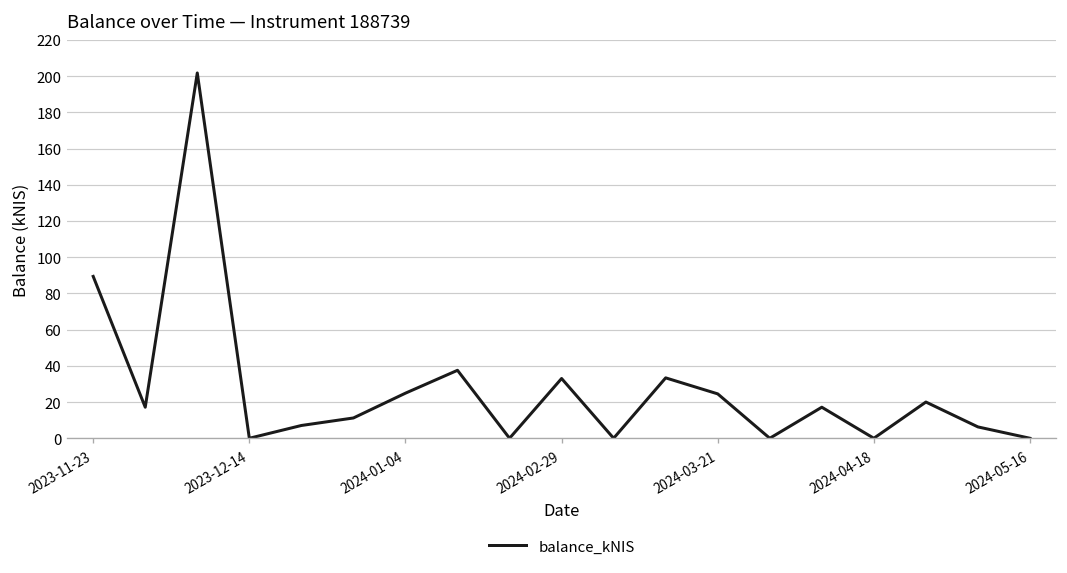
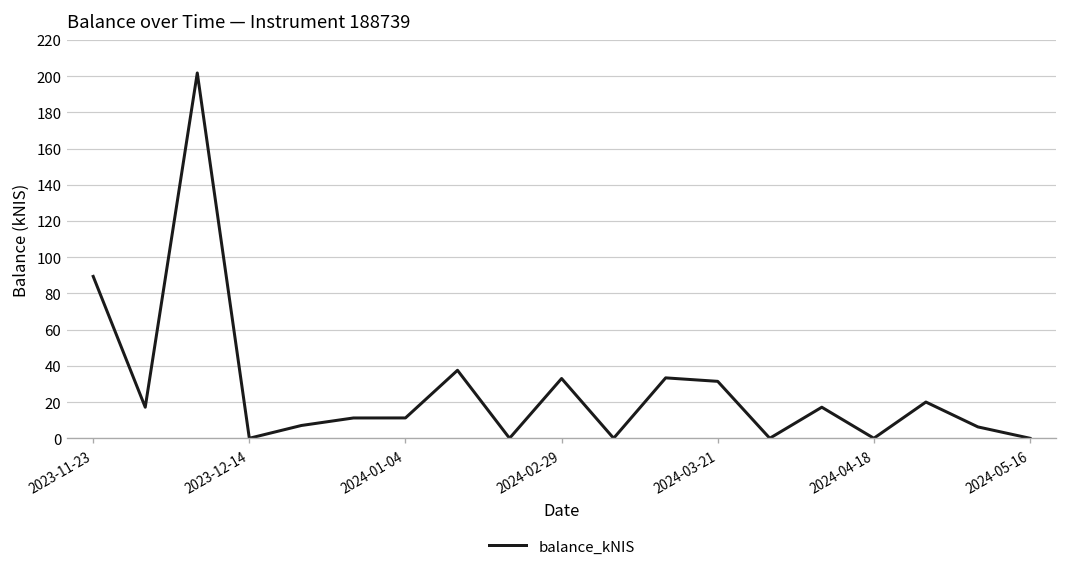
  {
    "2023-11-23": 89,
    "2023-12-14": 0,
-   "2024-01-04": 25,
+   "2024-01-04": 11,
    "2024-02-29": 33,
-   "2024-03-21": 25,
+   "2024-03-21": 31,
    "2024-04-18": 0,
    "2024-05-16": 0
  }
